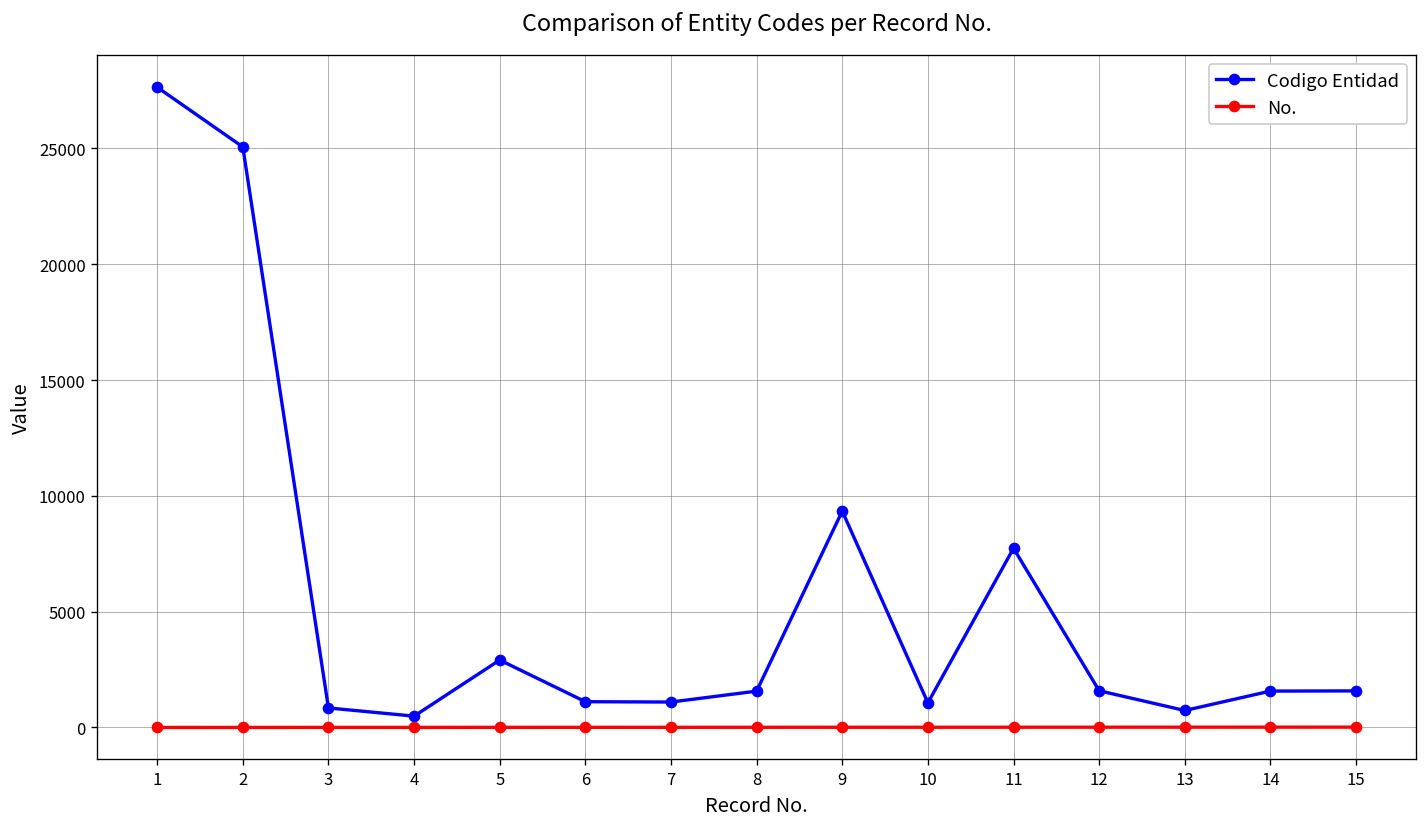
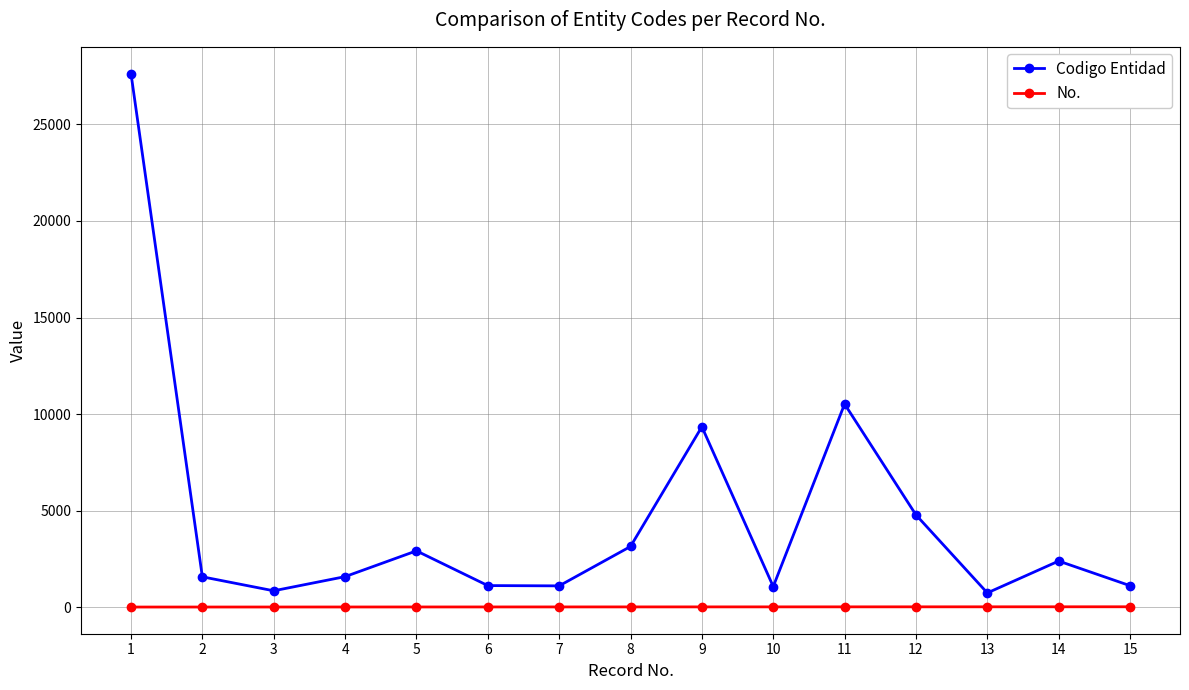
  {
    "Codigo Entidad": {
      "1": 27600,
-     "2": 25100,
+     "2": 1600,
      "3": 800,
-     "4": 500,
+     "4": 1600,
      "5": 2900,
      "6": 1100,
      "7": 1100,
-     "8": 1600,
+     "8": 3100,
      "9": 9300,
      "10": 1100,
-     "11": 7700,
-     "12": 1600,
+     "11": 10500,
+     "12": 4800,
      "13": 700,
-     "14": 1600,
-     "15": 1600
+     "14": 2400,
+     "15": 1100
    },
    "No.": {
      "1": 0,
      "2": 0,
      "3": 0,
      "4": 0,
      "5": 0,
      "6": 0,
      "7": 0,
      "8": 0,
      "9": 0,
      "10": 0,
      "11": 0,
      "12": 0,
      "13": 0,
      "14": 0,
      "15": 0
    }
  }
